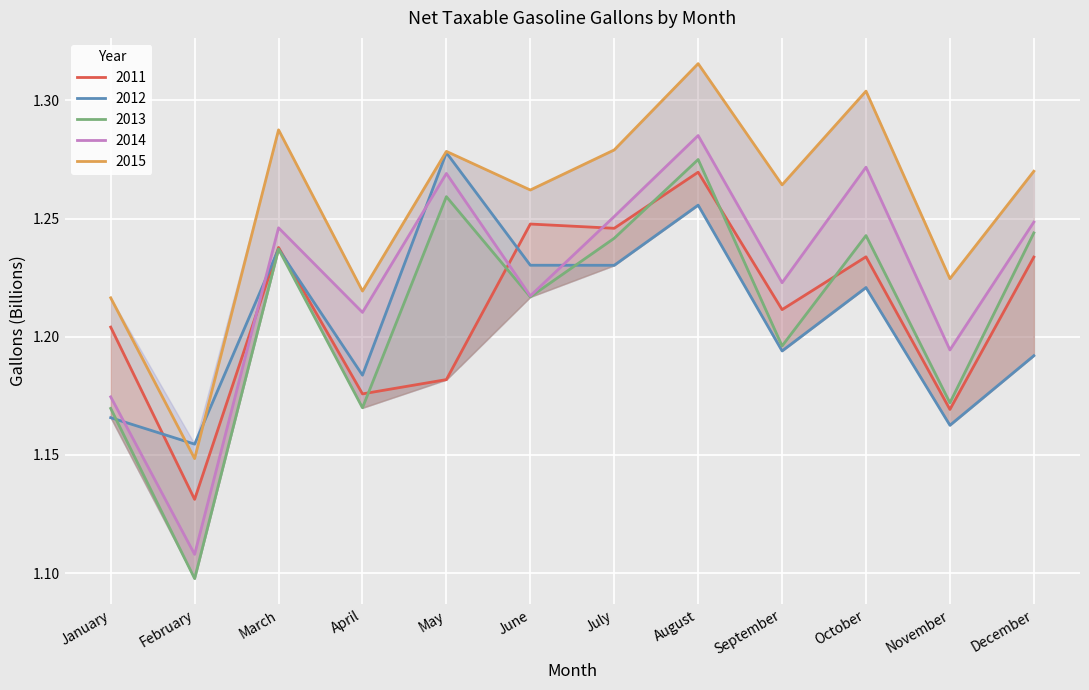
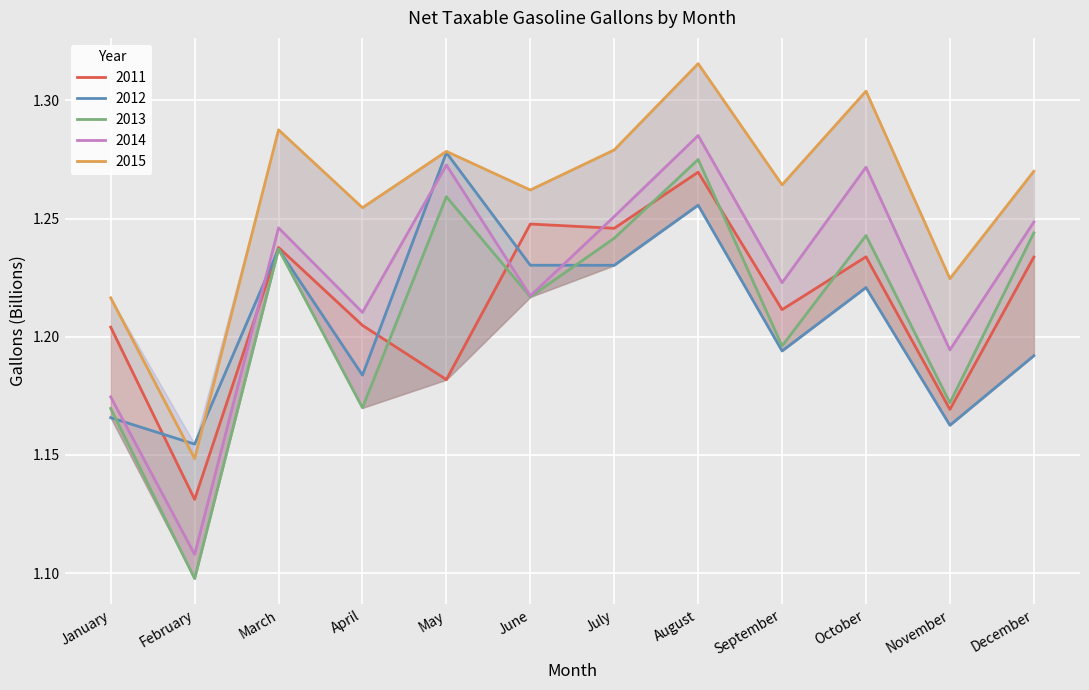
  {
    "2011": {
      "January": 1.204,
      "February": 1.131,
-     "April": 1.176,
+     "April": 1.205,
      "May": 1.182,
      "June": 1.248,
      "July": 1.246,
      "August": 1.270,
      "September": 1.211,
      "October": 1.234,
      "November": 1.169,
      "December": 1.234
    },
    "2013": {
      "January": 1.170,
      "February": 1.098,
      "April": 1.170,
      "May": 1.259,
      "July": 1.242,
      "August": 1.275,
      "September": 1.196,
      "October": 1.243,
      "November": 1.172,
      "December": 1.244
    },
    "2014": {
      "January": 1.175,
      "February": 1.108,
      "March": 1.246,
      "April": 1.210,
-     "May": 1.269,
+     "May": 1.273,
      "July": 1.251,
      "August": 1.285,
      "September": 1.223,
      "October": 1.272,
      "November": 1.194,
      "December": 1.249
    },
    "2015": {
      "February": 1.148,
-     "April": 1.219
+     "April": 1.255
    }
  }
